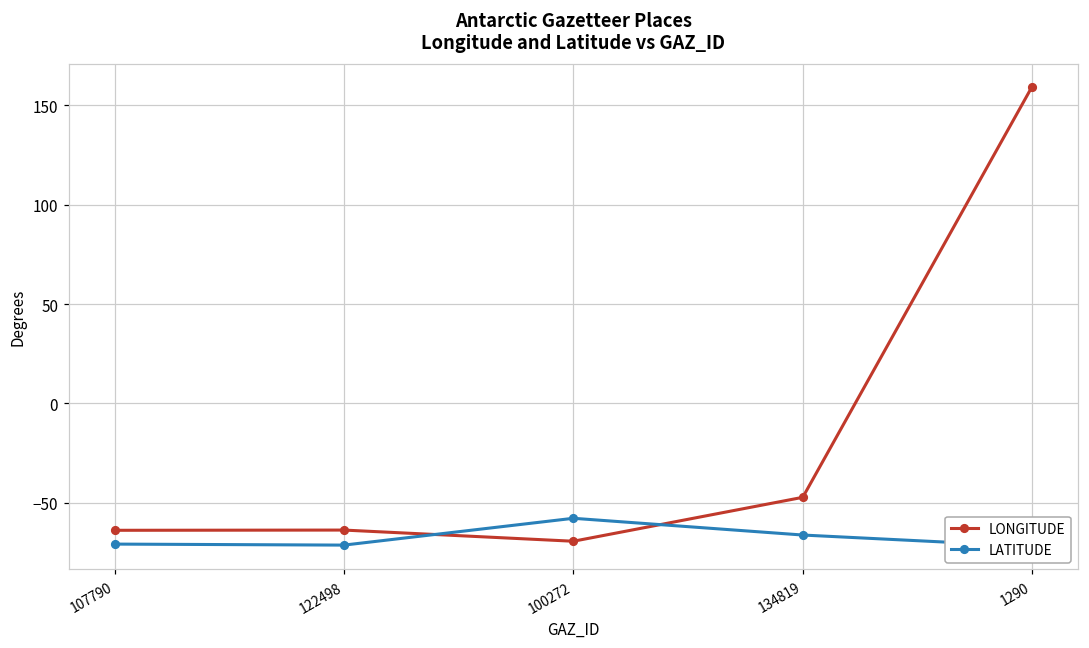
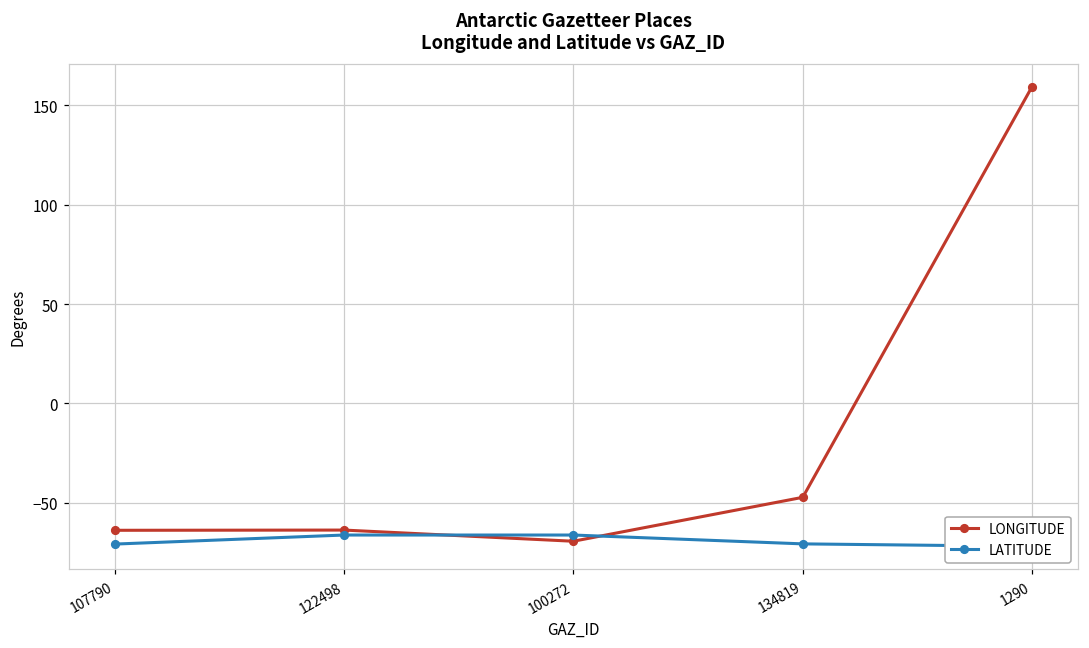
  {
    "LONGITUDE": {
      "107790": -64,
      "122498": -64,
      "100272": -69,
      "134819": -47,
      "1290": 160
    },
    "LATITUDE": {
      "107790": -71,
-     "122498": -71,
-     "100272": -58,
-     "134819": -66
+     "122498": -66,
+     "100272": -66,
+     "134819": -71
    }
  }
